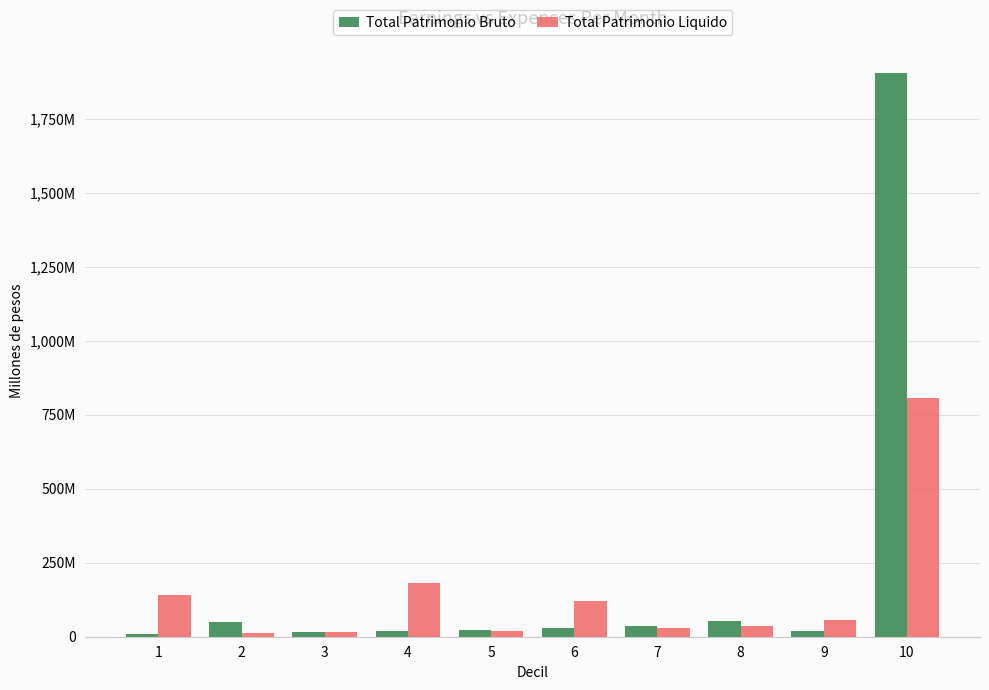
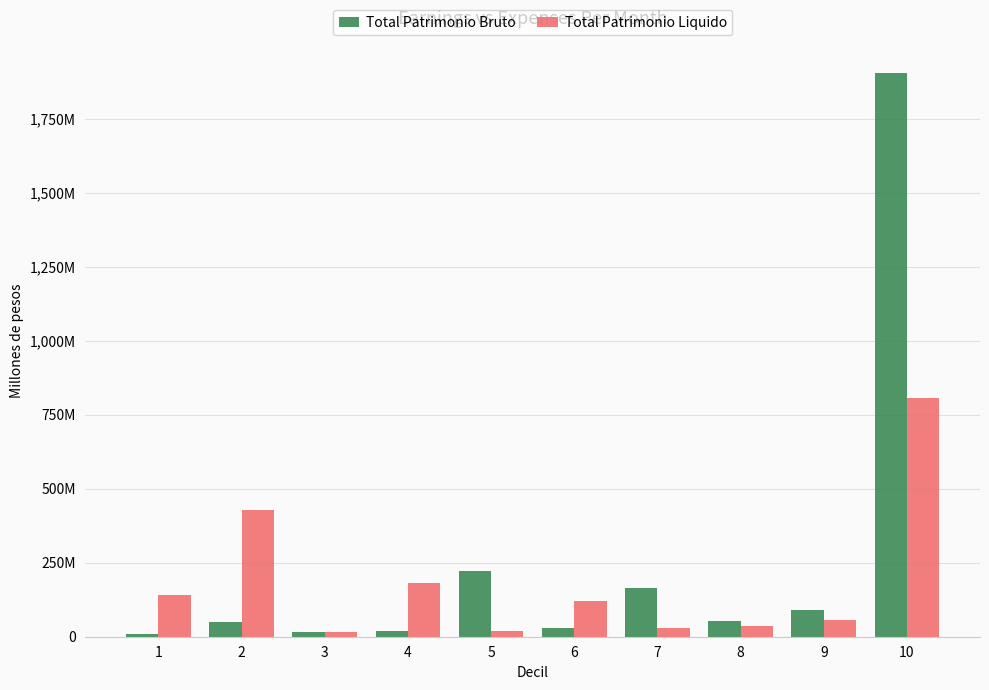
  {
    "Total Patrimonio Bruto": {
      "1": "10,000,000",
      "2": "50,000,000",
      "3": "20,000,000",
      "4": "20,000,000",
-     "5": "20,000,000",
+     "5": "220,000,000",
      "6": "30,000,000",
-     "7": "40,000,000",
+     "7": "160,000,000",
      "8": "50,000,000",
-     "9": "20,000,000",
+     "9": "90,000,000",
      "10": "1,900,000,000"
    },
    "Total Patrimonio Liquido": {
      "1": "140,000,000",
-     "2": "10,000,000",
+     "2": "430,000,000",
      "3": "20,000,000",
      "4": "180,000,000",
      "5": "20,000,000",
      "6": "120,000,000",
      "7": "30,000,000",
      "8": "40,000,000",
      "9": "60,000,000",
      "10": "810,000,000"
    }
  }
